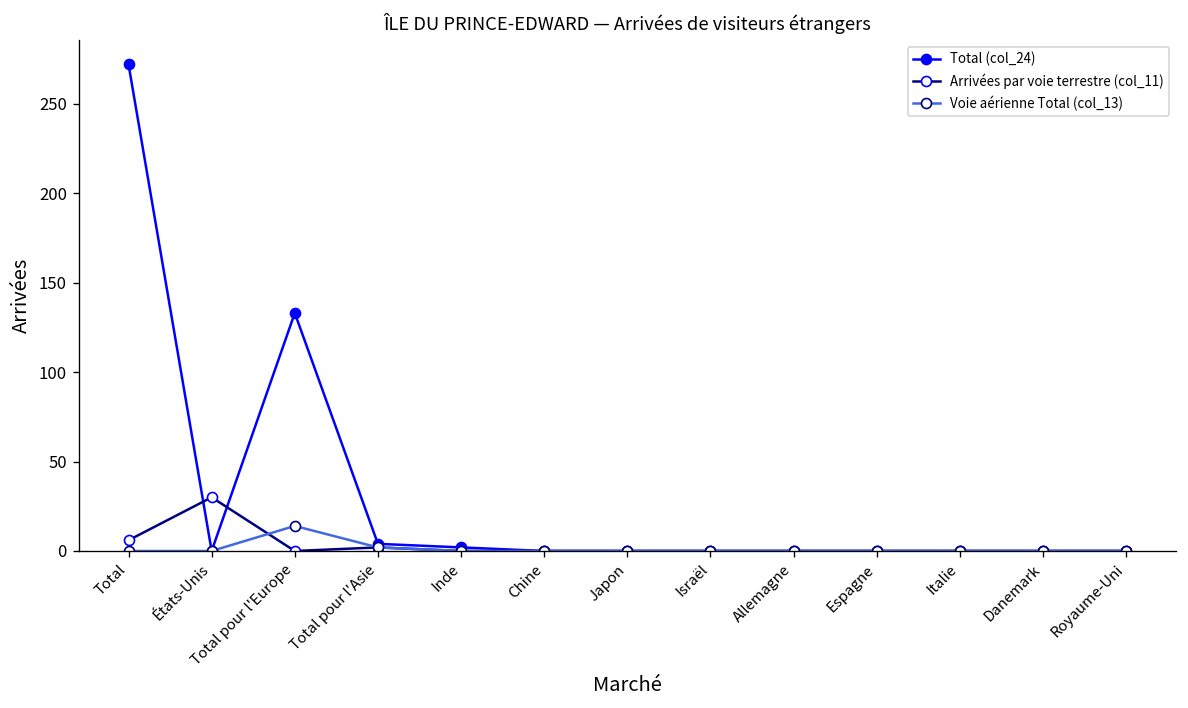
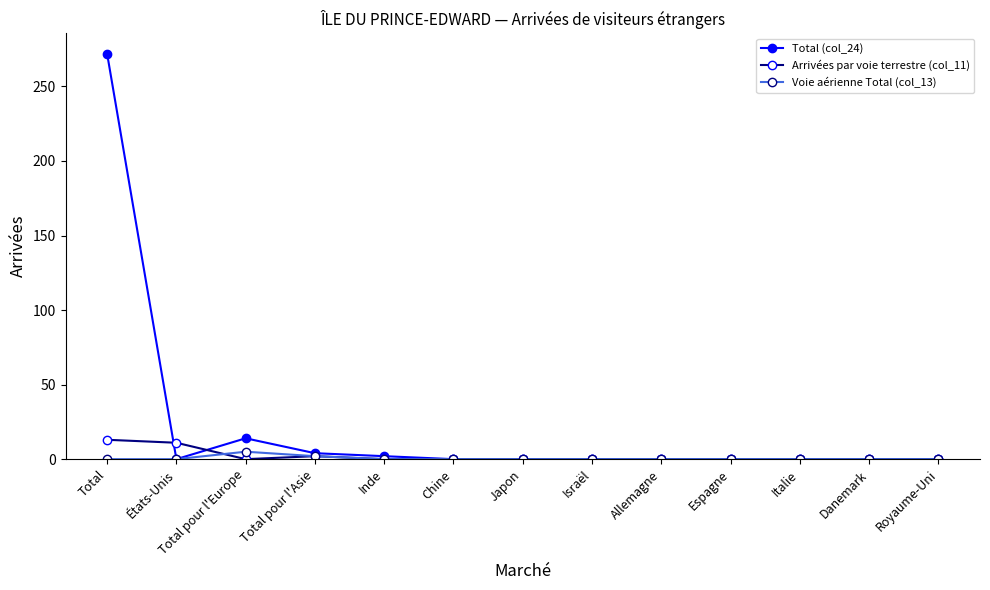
  {
    "Total (col_24)": {
      "Total": 272,
-     "Total pour l'Europe": 133,
+     "Total pour l'Europe": 14,
      "Total pour l'Asie": 4,
      "Inde": 2
    },
    "Arrivées par voie terrestre (col_11)": {
-     "Total": 6,
-     "États-Unis": 30,
+     "Total": 13,
+     "États-Unis": 11,
      "Total pour l'Europe": 0
    },
    "Voie aérienne Total (col_13)": {
      "Total": 0,
-     "Total pour l'Europe": 14
+     "Total pour l'Europe": 5
    }
  }
